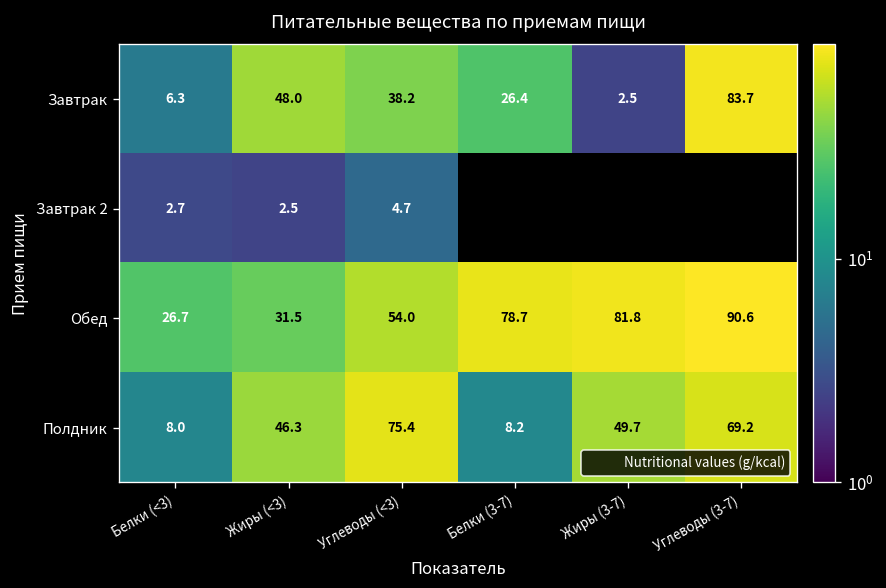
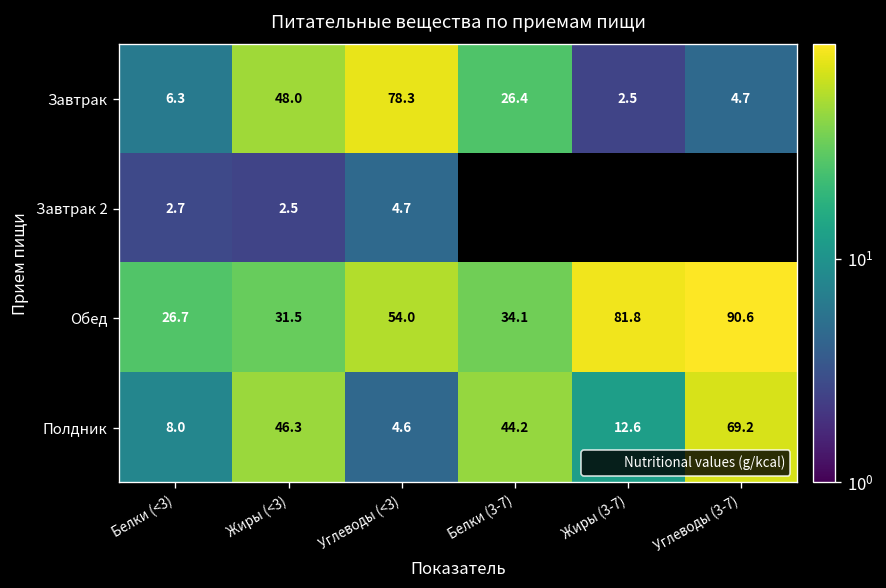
  {
    "Завтрак": {
      "Белки (<3)": 6.3,
      "Жиры (<3)": 48.0,
-     "Углеводы (<3)": 38.2,
+     "Углеводы (<3)": 78.3,
      "Белки (3-7)": 26.4,
      "Жиры (3-7)": 2.5,
-     "Углеводы (3-7)": 83.7
+     "Углеводы (3-7)": 4.7
    },
    "Завтрак 2": {
      "Белки (<3)": 2.7,
      "Жиры (<3)": 2.5,
      "Углеводы (<3)": 4.7
    },
    "Обед": {
      "Белки (<3)": 26.7,
      "Жиры (<3)": 31.5,
      "Углеводы (<3)": 54.0,
-     "Белки (3-7)": 78.7,
+     "Белки (3-7)": 34.1,
      "Жиры (3-7)": 81.8,
      "Углеводы (3-7)": 90.6
    },
    "Полдник": {
      "Белки (<3)": 8.0,
      "Жиры (<3)": 46.3,
-     "Углеводы (<3)": 75.4,
-     "Белки (3-7)": 8.2,
-     "Жиры (3-7)": 49.7,
+     "Углеводы (<3)": 4.6,
+     "Белки (3-7)": 44.2,
+     "Жиры (3-7)": 12.6,
      "Углеводы (3-7)": 69.2
    }
  }
